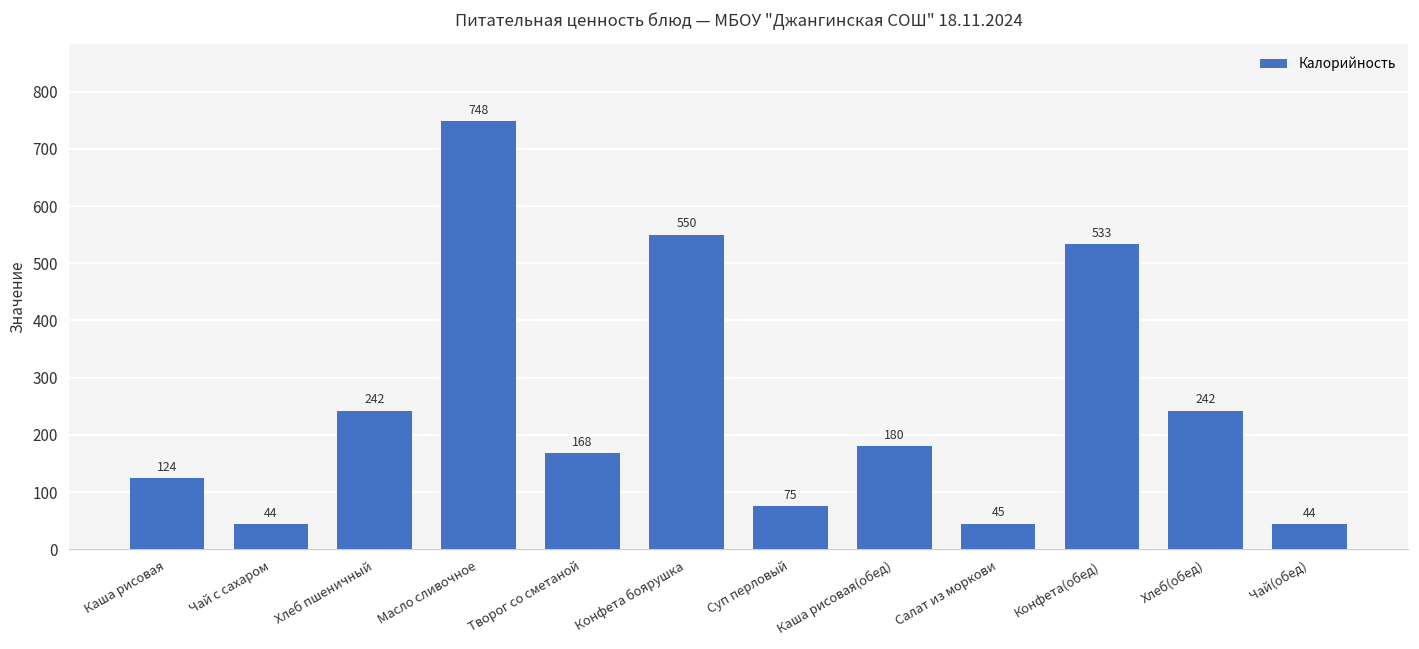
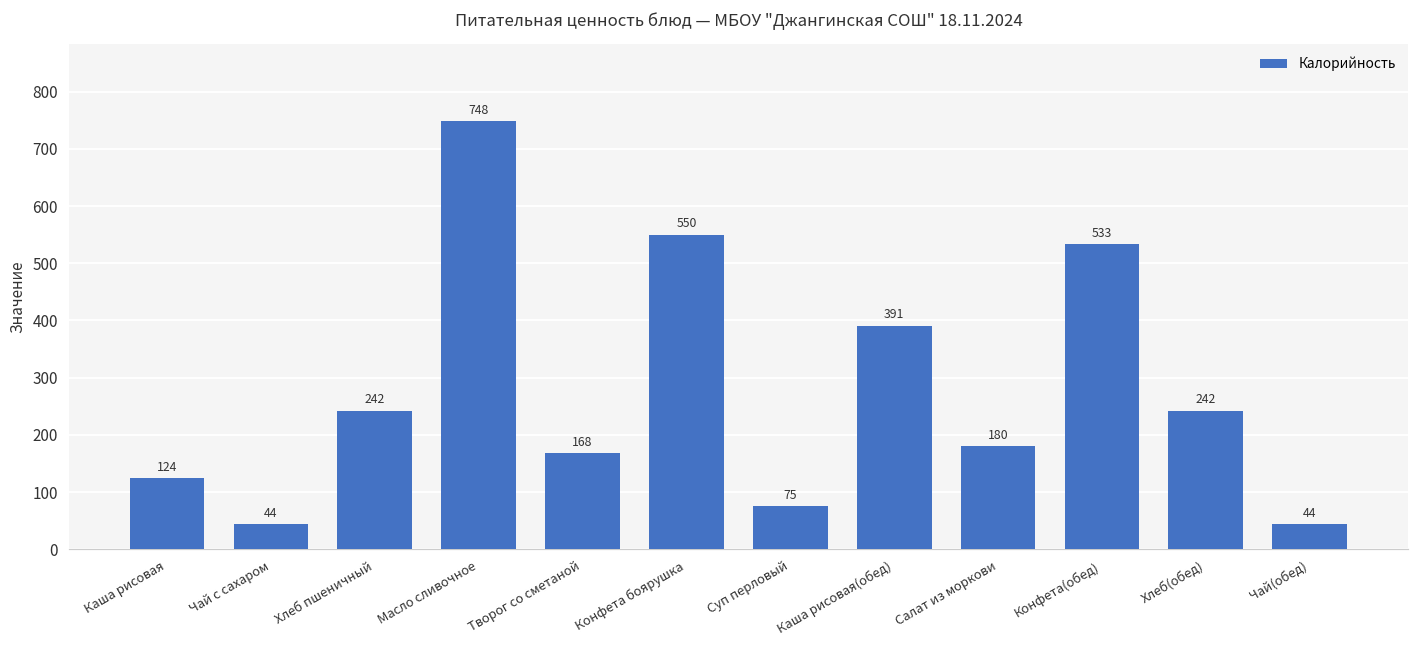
  {
    "Каша рисовая": 124,
    "Чай с сахаром": 44,
    "Хлеб пшеничный": 242,
    "Масло сливочное": 748,
    "Творог со сметаной": 168,
    "Конфета боярушка": 550,
    "Суп перловый": 75,
-   "Каша рисовая(обед)": 180,
-   "Салат из моркови": 45,
+   "Каша рисовая(обед)": 391,
+   "Салат из моркови": 180,
    "Конфета(обед)": 533,
    "Хлеб(обед)": 242,
    "Чай(обед)": 44
  }
